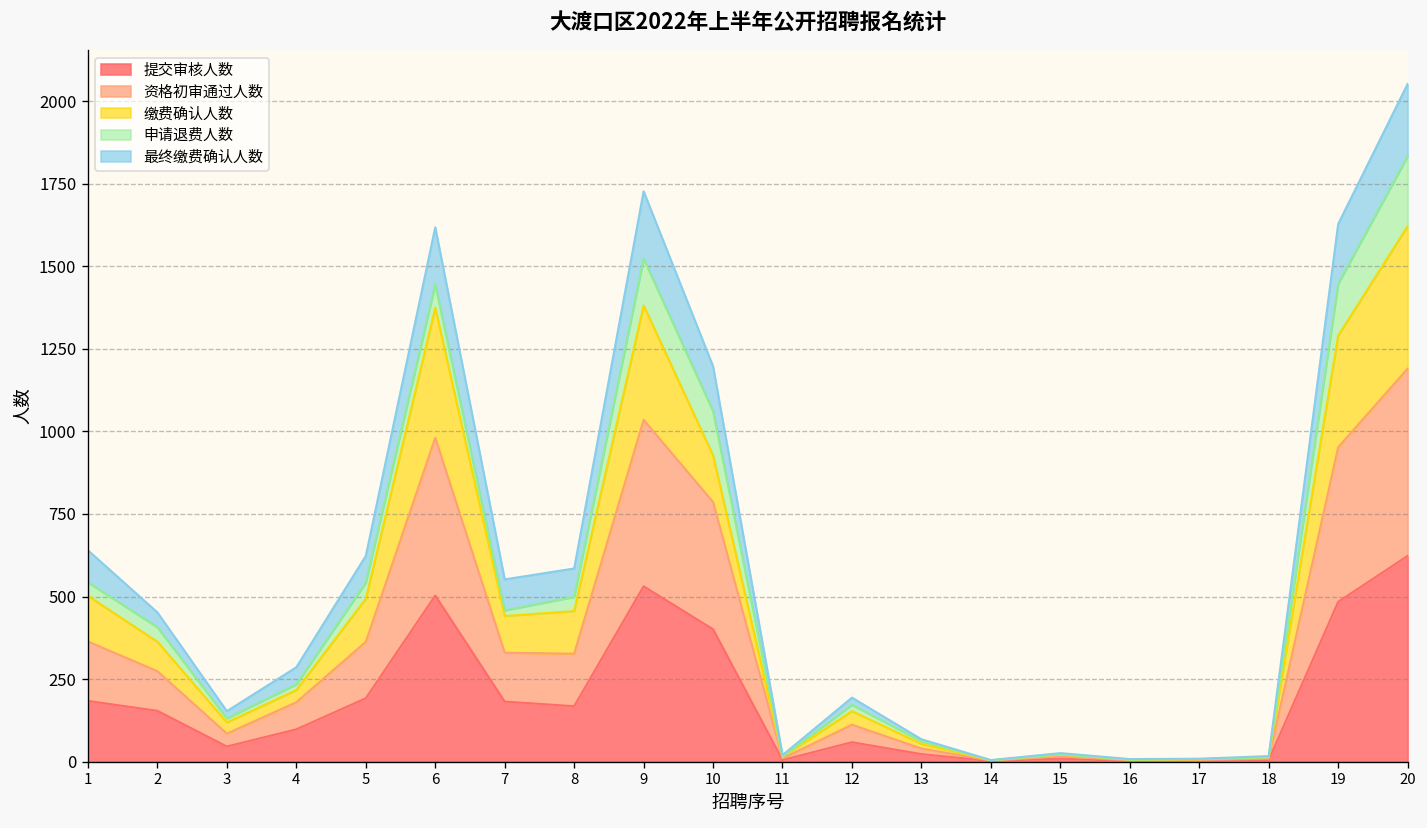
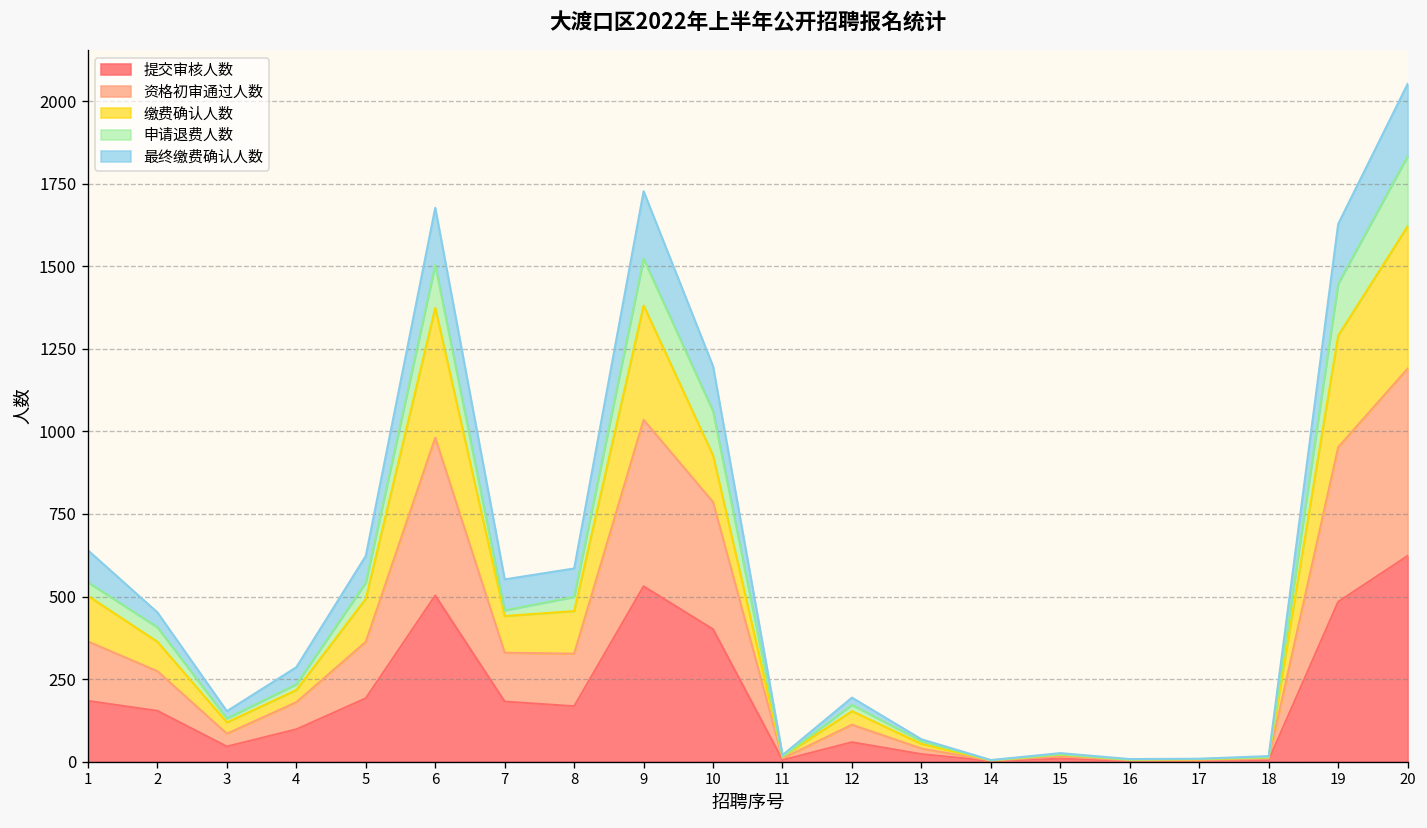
  {
    "缴费确认人数": {
      "1": 140,
      "2": 90,
      "3": 30,
      "4": 40,
      "5": 130,
      "6": 390,
      "7": 110,
      "8": 130,
      "9": 350,
      "10": 140,
      "12": 40,
      "19": 340,
      "20": 430
    },
    "申请退费人数": {
      "1": 40,
      "2": 40,
      "3": 10,
      "4": 20,
      "5": 50,
-     "6": 70,
+     "6": 130,
      "7": 20,
      "8": 40,
      "9": 140,
      "10": 130,
      "12": 20,
      "19": 160,
      "20": 210
    },
    "最终缴费确认人数": {
      "1": 100,
      "2": 50,
      "3": 20,
      "4": 50,
      "5": 80,
      "6": 170,
      "7": 90,
      "8": 90,
      "9": 200,
      "10": 140,
      "12": 20,
      "19": 180,
      "20": 220
    }
  }
